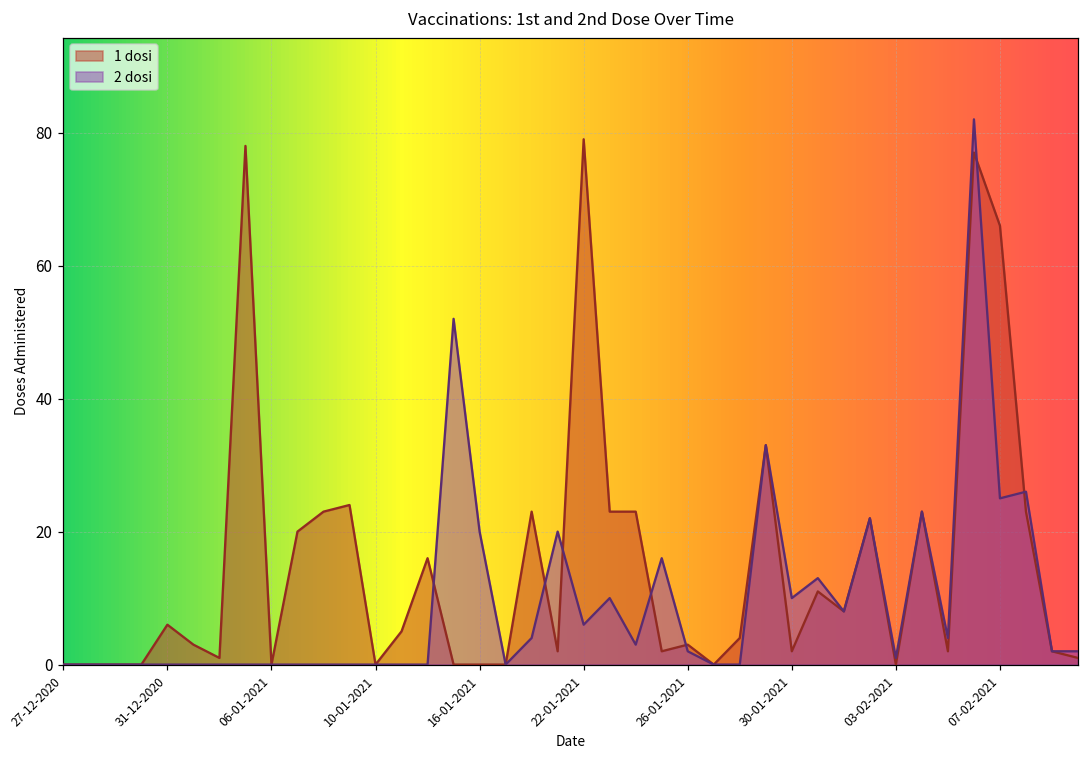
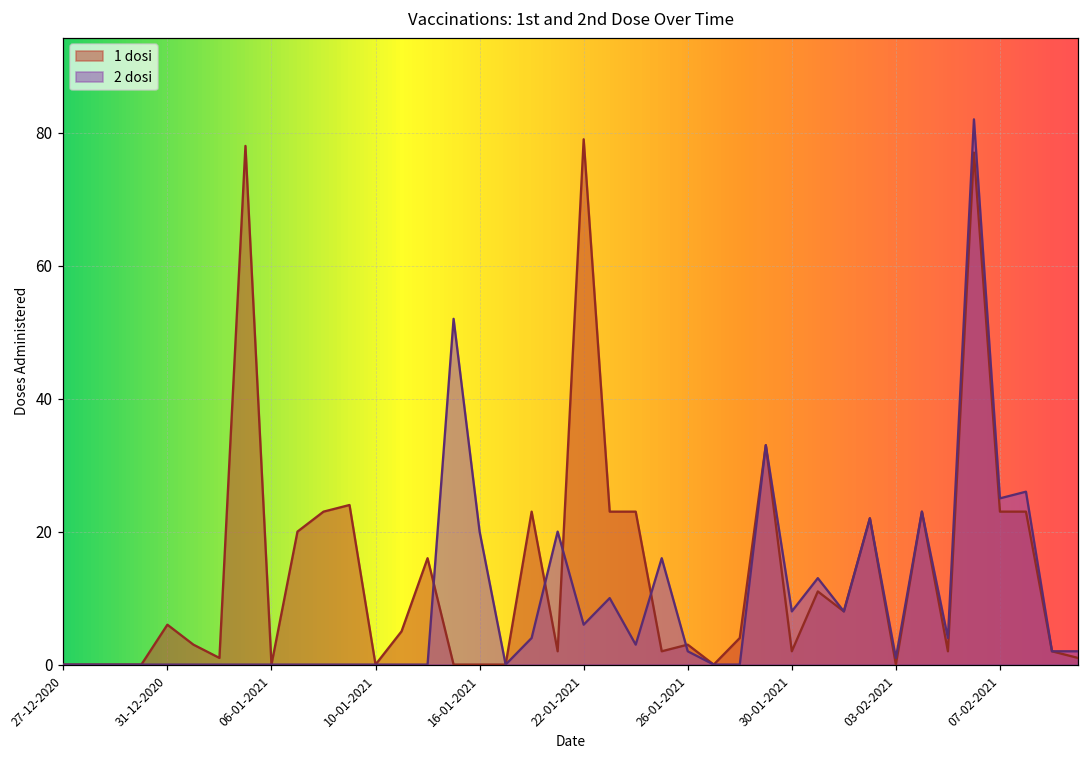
  {
    "1 dosi": {
      "31-12-2020": 6,
      "16-01-2021": 0,
      "22-01-2021": 79,
      "26-01-2021": 3,
      "30-01-2021": 2,
-     "07-02-2021": 66
+     "07-02-2021": 23
    },
    "2 dosi": {
      "31-12-2020": 0,
      "16-01-2021": 20,
      "22-01-2021": 6,
      "26-01-2021": 2,
-     "30-01-2021": 10,
+     "30-01-2021": 8,
      "07-02-2021": 25
    }
  }
